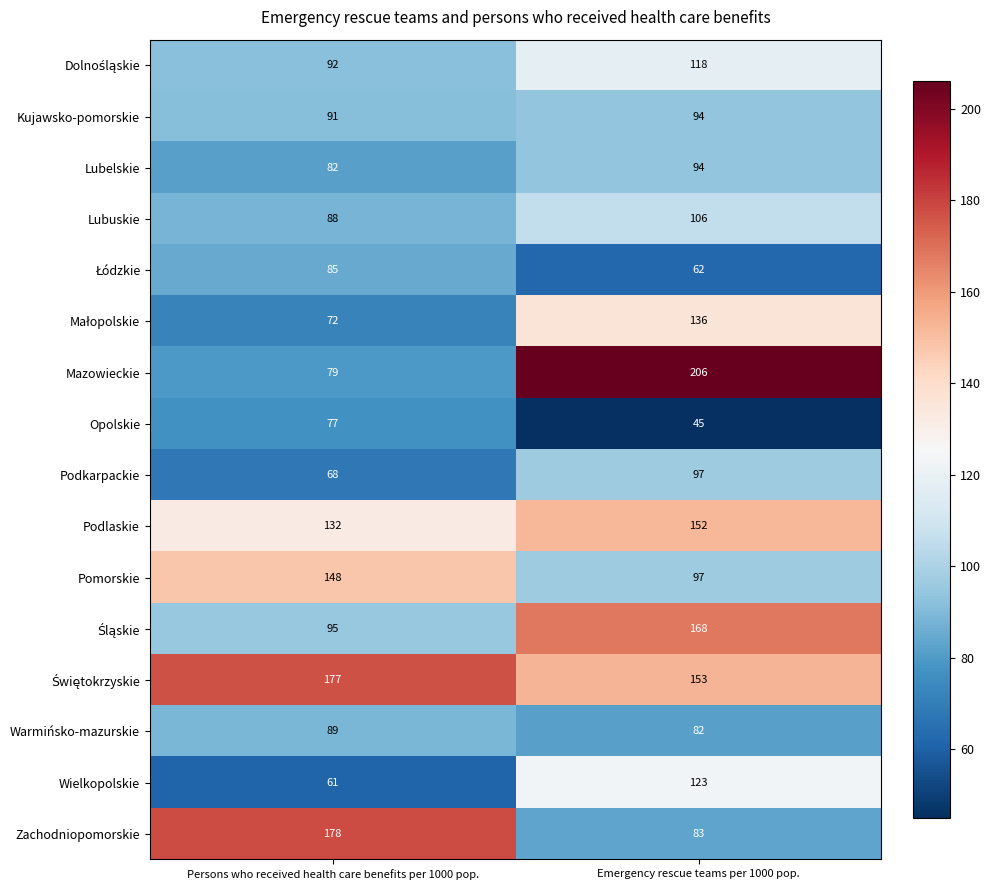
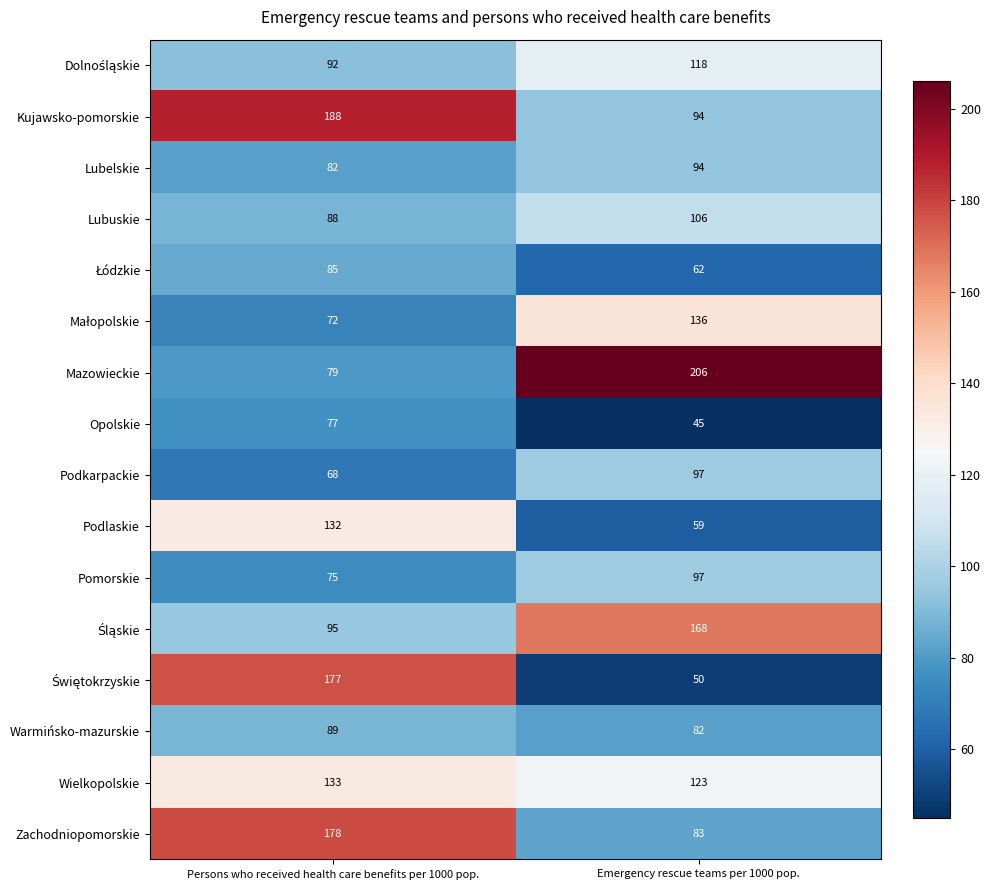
  {
    "Dolnośląskie": {
      "Persons who received health care benefits per 1000 pop.": 92,
      "Emergency rescue teams per 1000 pop.": 118
    },
    "Kujawsko-pomorskie": {
-     "Persons who received health care benefits per 1000 pop.": 91,
+     "Persons who received health care benefits per 1000 pop.": 188,
      "Emergency rescue teams per 1000 pop.": 94
    },
    "Lubelskie": {
      "Persons who received health care benefits per 1000 pop.": 82,
      "Emergency rescue teams per 1000 pop.": 94
    },
    "Lubuskie": {
      "Persons who received health care benefits per 1000 pop.": 88,
      "Emergency rescue teams per 1000 pop.": 106
    },
    "Łódzkie": {
      "Persons who received health care benefits per 1000 pop.": 85,
      "Emergency rescue teams per 1000 pop.": 62
    },
    "Małopolskie": {
      "Persons who received health care benefits per 1000 pop.": 72,
      "Emergency rescue teams per 1000 pop.": 136
    },
    "Mazowieckie": {
      "Persons who received health care benefits per 1000 pop.": 79,
      "Emergency rescue teams per 1000 pop.": 206
    },
    "Opolskie": {
      "Persons who received health care benefits per 1000 pop.": 77,
      "Emergency rescue teams per 1000 pop.": 45
    },
    "Podkarpackie": {
      "Persons who received health care benefits per 1000 pop.": 68,
      "Emergency rescue teams per 1000 pop.": 97
    },
    "Podlaskie": {
      "Persons who received health care benefits per 1000 pop.": 132,
-     "Emergency rescue teams per 1000 pop.": 152
+     "Emergency rescue teams per 1000 pop.": 59
    },
    "Pomorskie": {
-     "Persons who received health care benefits per 1000 pop.": 148,
+     "Persons who received health care benefits per 1000 pop.": 75,
      "Emergency rescue teams per 1000 pop.": 97
    },
    "Śląskie": {
      "Persons who received health care benefits per 1000 pop.": 95,
      "Emergency rescue teams per 1000 pop.": 168
    },
    "Świętokrzyskie": {
      "Persons who received health care benefits per 1000 pop.": 177,
-     "Emergency rescue teams per 1000 pop.": 153
+     "Emergency rescue teams per 1000 pop.": 50
    },
    "Warmińsko-mazurskie": {
      "Persons who received health care benefits per 1000 pop.": 89,
      "Emergency rescue teams per 1000 pop.": 82
    },
    "Wielkopolskie": {
-     "Persons who received health care benefits per 1000 pop.": 61,
+     "Persons who received health care benefits per 1000 pop.": 133,
      "Emergency rescue teams per 1000 pop.": 123
    },
    "Zachodniopomorskie": {
      "Persons who received health care benefits per 1000 pop.": 178,
      "Emergency rescue teams per 1000 pop.": 83
    }
  }
